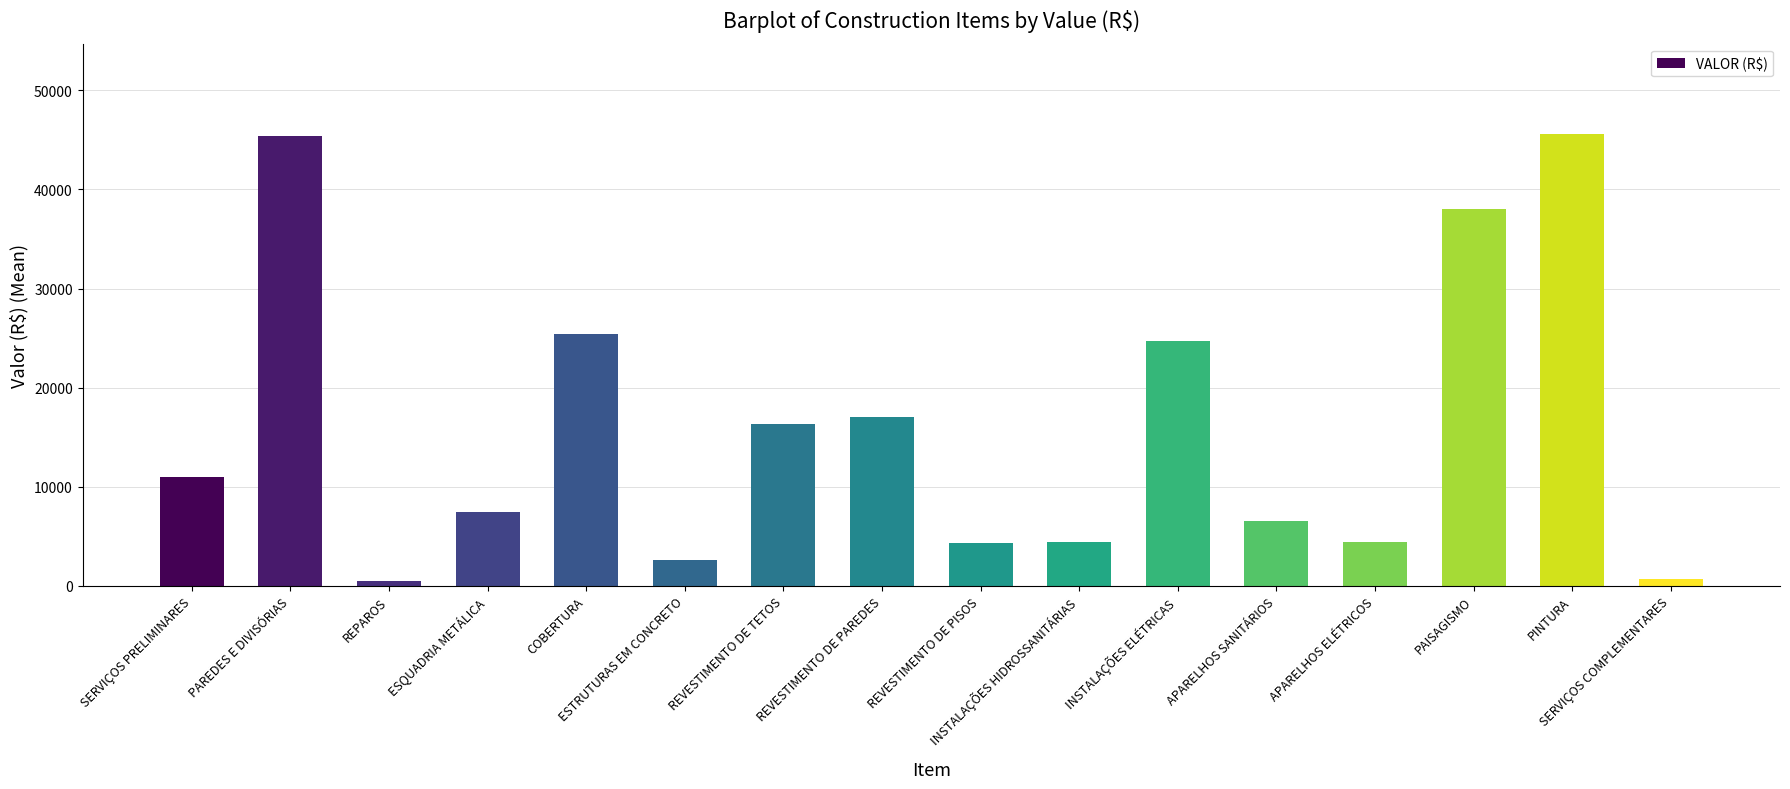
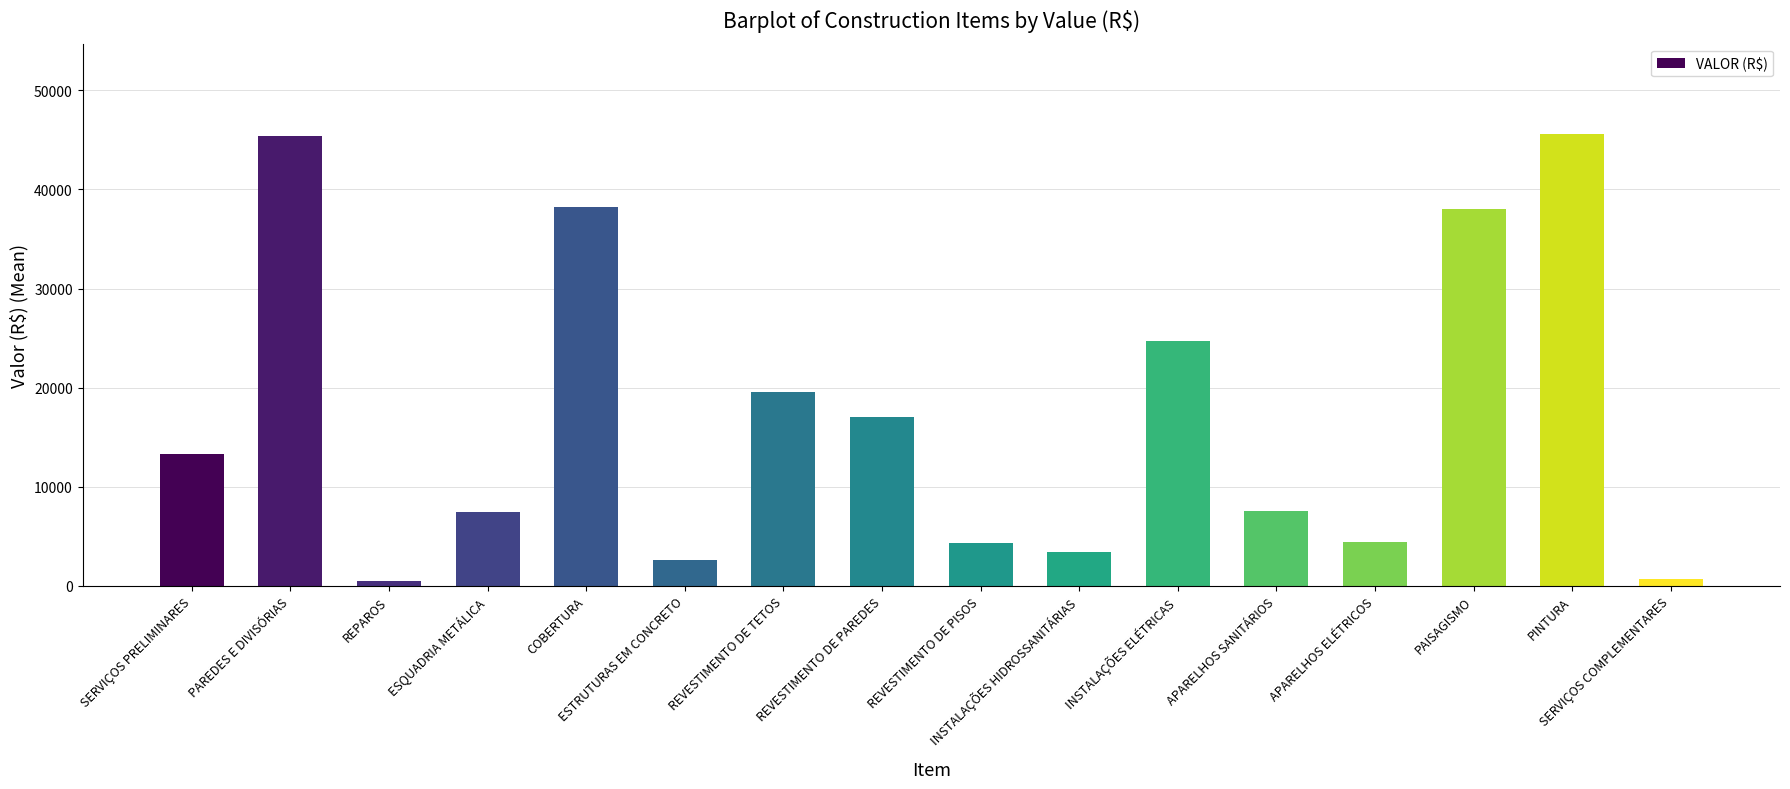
  {
-   "SERVIÇOS PRELIMINARES": 11000,
+   "SERVIÇOS PRELIMINARES": 13000,
    "PAREDES E DIVISÓRIAS": 45000,
    "REPAROS": 0,
    "ESQUADRIA METÁLICA": 7000,
-   "COBERTURA": 25000,
+   "COBERTURA": 38000,
    "ESTRUTURAS EM CONCRETO": 3000,
-   "REVESTIMENTO DE TETOS": 16000,
+   "REVESTIMENTO DE TETOS": 20000,
    "REVESTIMENTO DE PAREDES": 17000,
    "REVESTIMENTO DE PISOS": 4000,
-   "INSTALAÇÕES HIDROSSANITÁRIAS": 4000,
+   "INSTALAÇÕES HIDROSSANITÁRIAS": 3000,
    "INSTALAÇÕES ELÉTRICAS": 25000,
-   "APARELHOS SANITÁRIOS": 7000,
+   "APARELHOS SANITÁRIOS": 8000,
    "APARELHOS ELÉTRICOS": 4000,
    "PAISAGISMO": 38000,
    "PINTURA": 46000,
    "SERVIÇOS COMPLEMENTARES": 1000
  }
